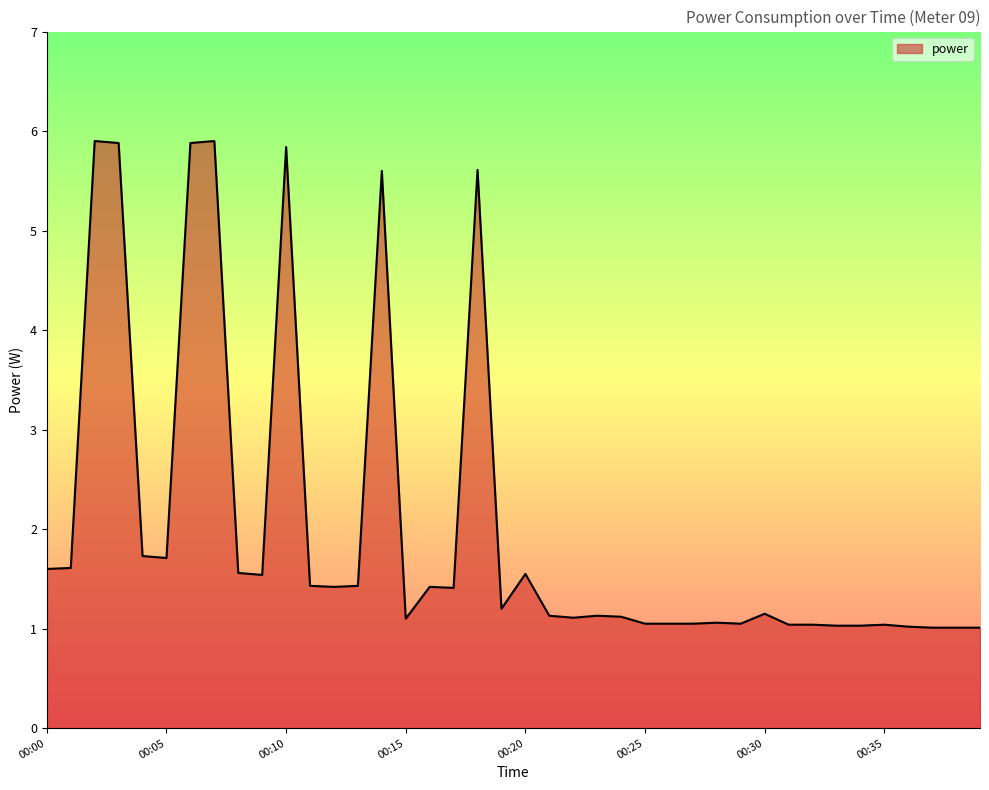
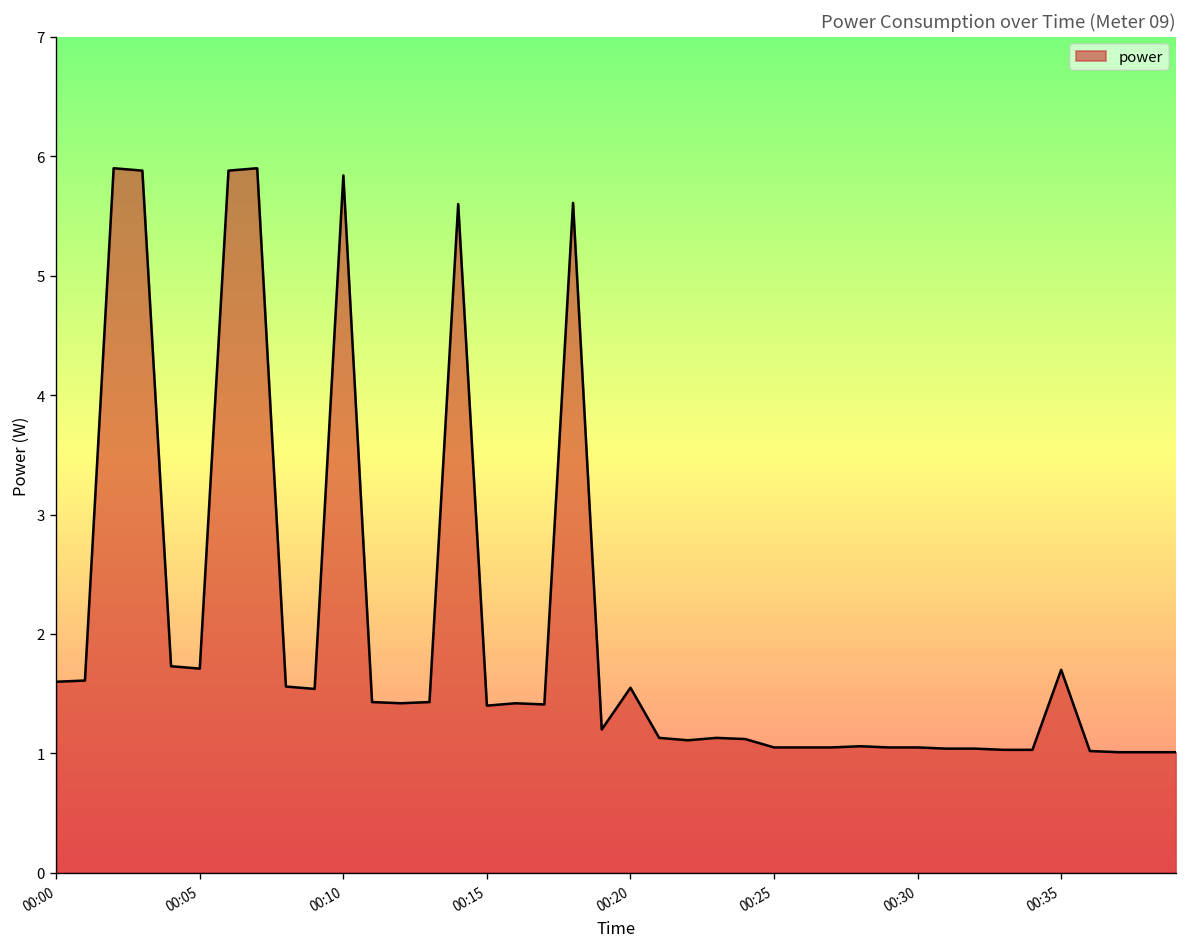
  {
    "00:00": 1.6,
    "00:05": 1.7,
    "00:10": 5.8,
-   "00:15": 1.1,
+   "00:15": 1.4,
    "00:20": 1.6,
    "00:25": 1.1,
-   "00:30": 1.2,
-   "00:35": 1.0
+   "00:30": 1.1,
+   "00:35": 1.7
  }
